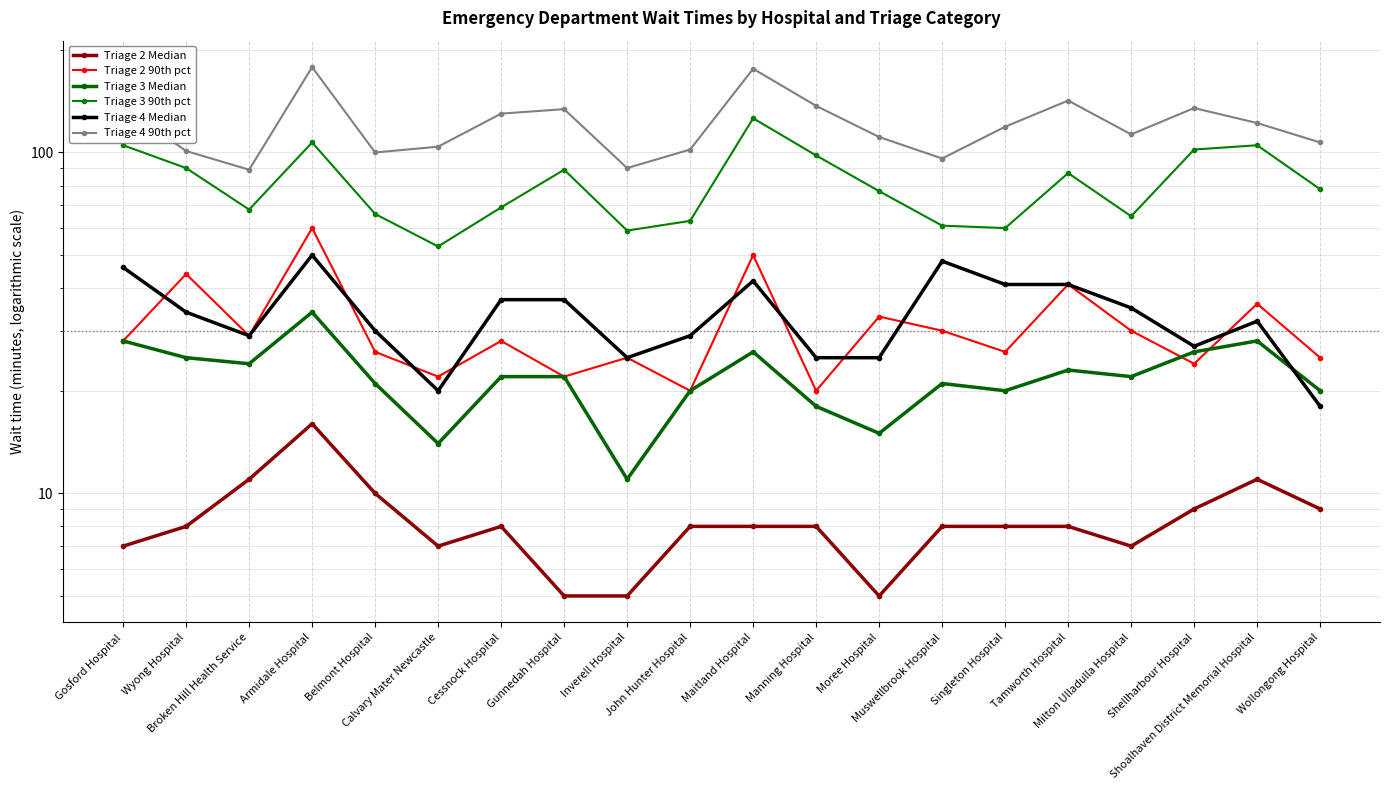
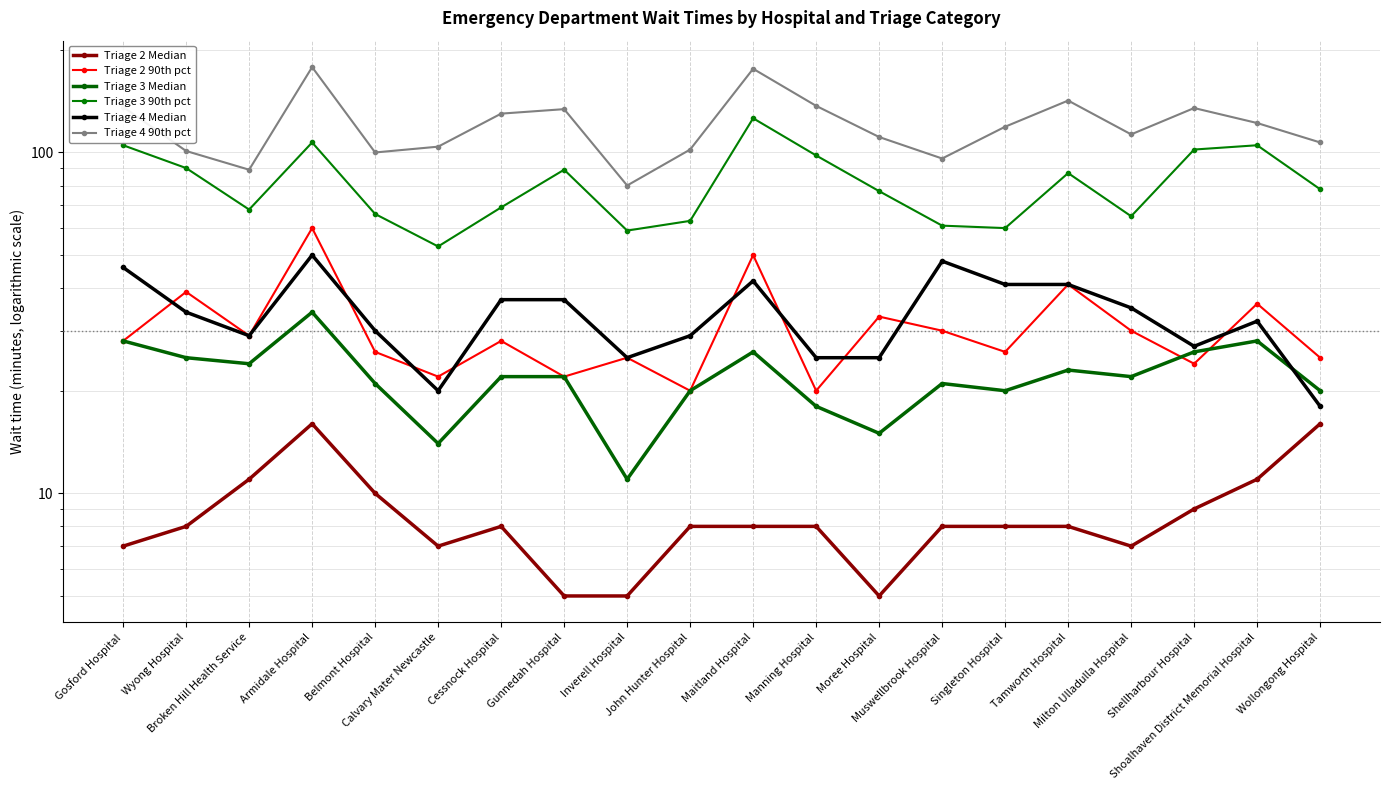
  {
    "Triage 2 Median": {
-     "Wollongong Hospital": 9
+     "Wollongong Hospital": 16
    },
    "Triage 2 90th pct": {
-     "Wyong Hospital": 44
+     "Wyong Hospital": 39
    },
    "Triage 4 90th pct": {
-     "Inverell Hospital": 90
+     "Inverell Hospital": 80
    }
  }
